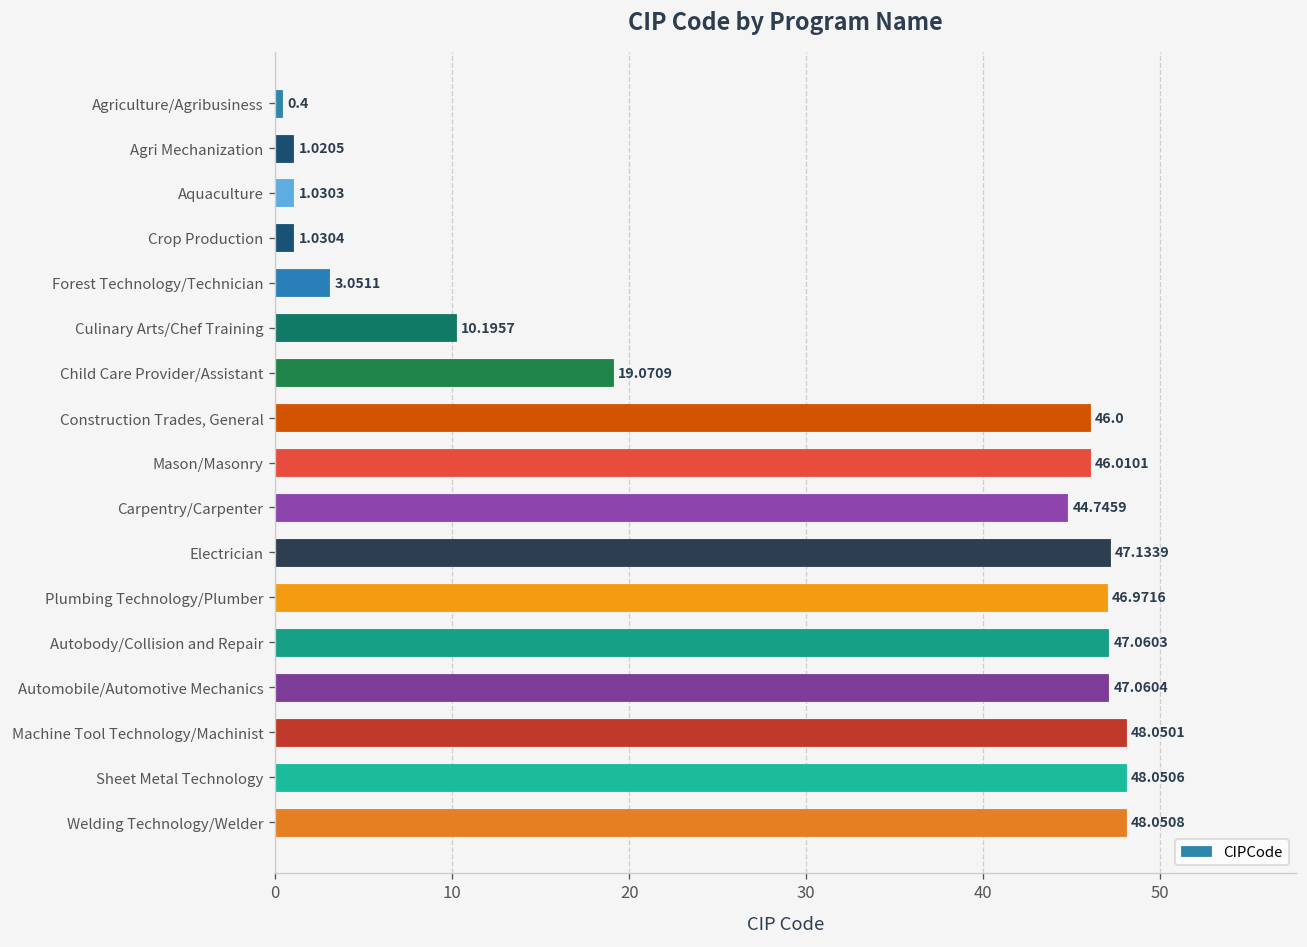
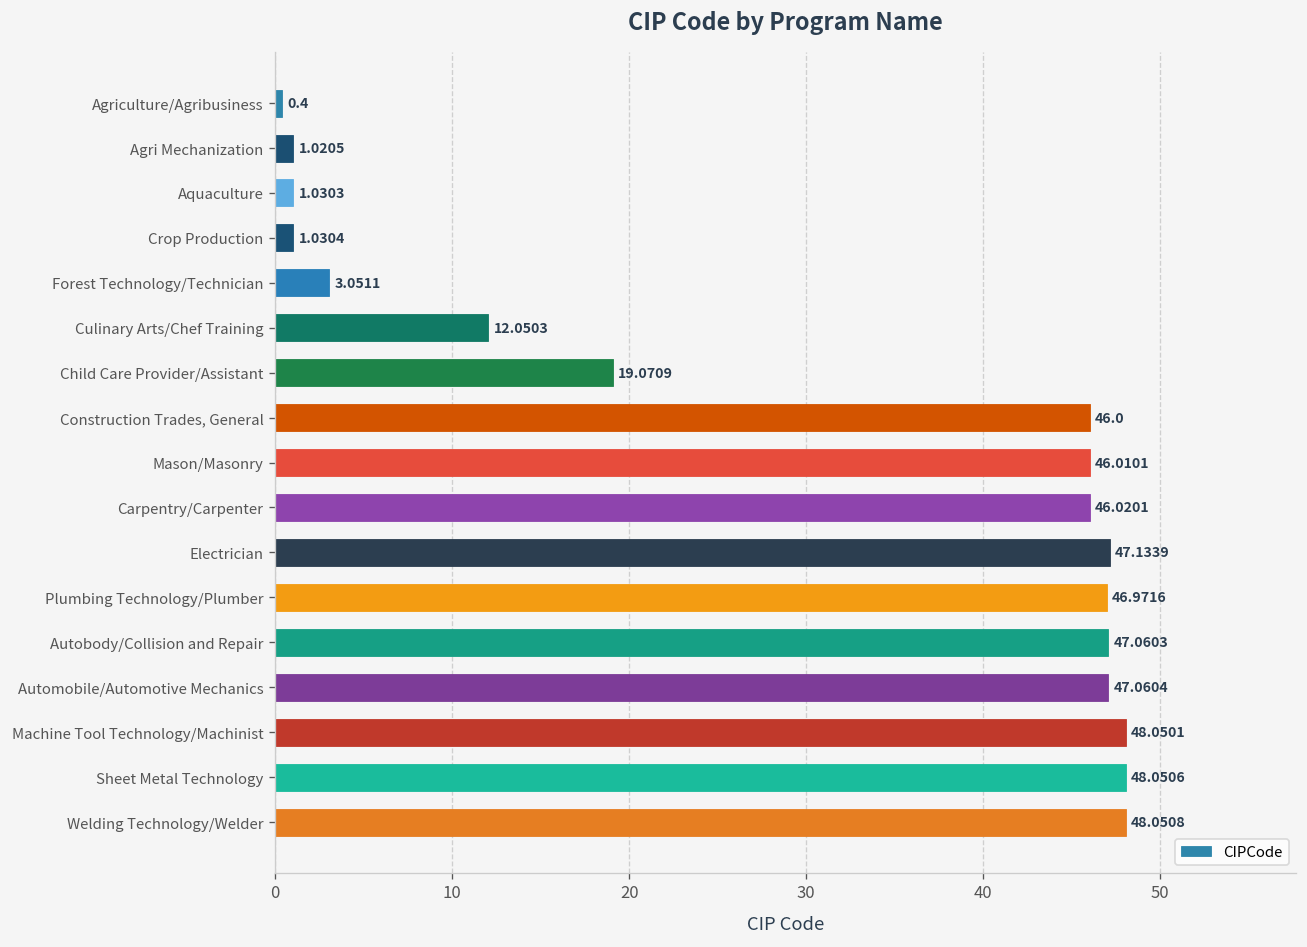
  {
    "Agriculture/Agribusiness": 0.4,
    "Agri Mechanization": 1.0205,
    "Aquaculture": 1.0303,
    "Crop Production": 1.0304,
    "Forest Technology/Technician": 3.0511,
-   "Culinary Arts/Chef Training": 10.1957,
+   "Culinary Arts/Chef Training": 12.0503,
    "Child Care Provider/Assistant": 19.0709,
    "Construction Trades, General": 46.0,
    "Mason/Masonry": 46.0101,
-   "Carpentry/Carpenter": 44.7459,
+   "Carpentry/Carpenter": 46.0201,
    "Electrician": 47.1339,
    "Plumbing Technology/Plumber": 46.9716,
    "Autobody/Collision and Repair": 47.0603,
    "Automobile/Automotive Mechanics": 47.0604,
    "Machine Tool Technology/Machinist": 48.0501,
    "Sheet Metal Technology": 48.0506,
    "Welding Technology/Welder": 48.0508
  }
